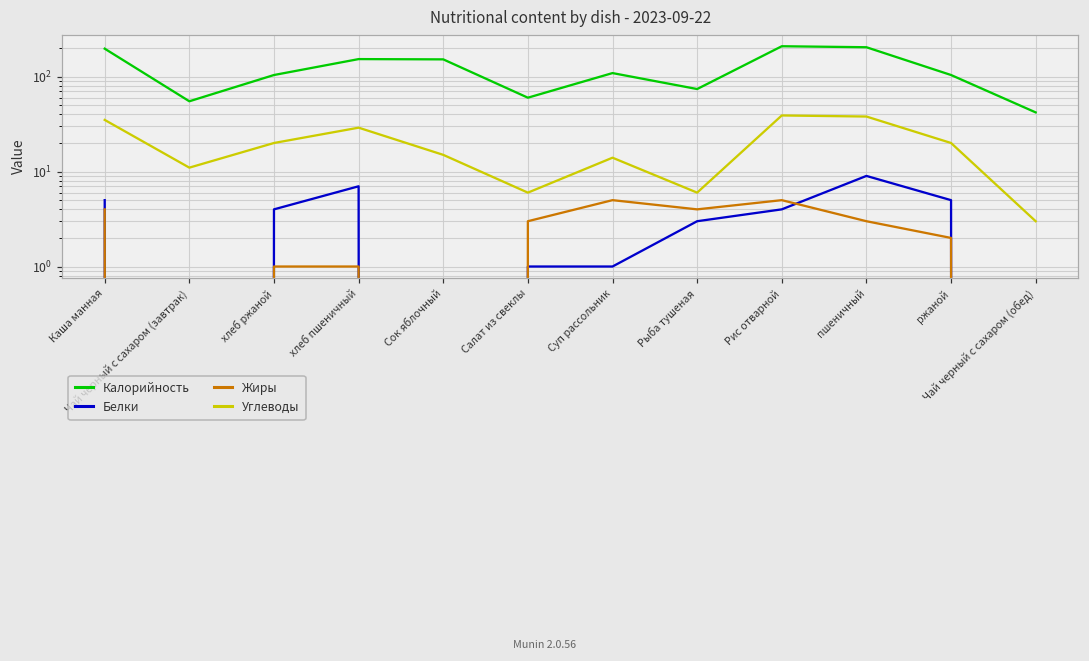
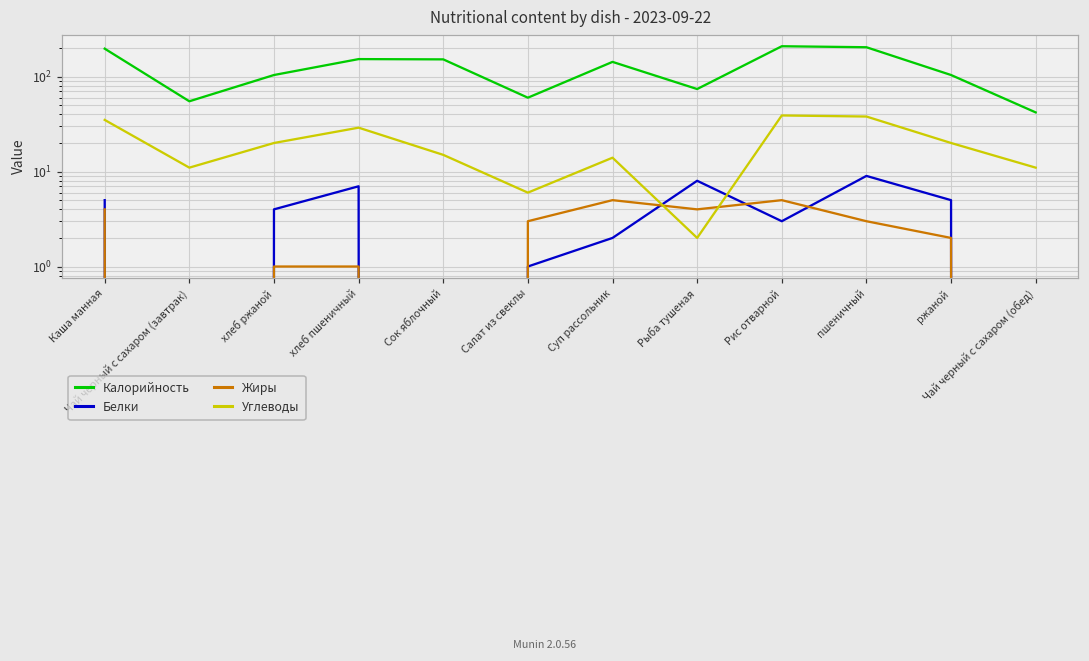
  {
    "Калорийность": {
      "Каша манная": 200,
      "Чай черный с сахаром (завтрак)": 60,
      "хлеб ржаной": 100,
      "хлеб пшеничный": 150,
      "Сок яблочный": 150,
      "Салат из свеклы": 60,
-     "Суп рассольник": 110,
+     "Суп рассольник": 140,
      "Рыба тушеная": 70,
      "Рис отварной": 210,
      "пшеничный": 200,
      "ржаной": 100,
      "Чай черный с сахаром (обед)": 40
    },
    "Белки": {
      "Каша манная": 5,
      "хлеб ржаной": 4,
      "хлеб пшеничный": 7,
      "Салат из свеклы": 1,
-     "Суп рассольник": 1,
-     "Рыба тушеная": 3,
-     "Рис отварной": 4,
+     "Суп рассольник": 2,
+     "Рыба тушеная": 8,
+     "Рис отварной": 3,
      "пшеничный": 9,
      "ржаной": 5
    },
    "Жиры": {
      "Каша манная": 4,
      "хлеб ржаной": 1,
      "хлеб пшеничный": 1,
      "Салат из свеклы": 3,
      "Суп рассольник": 5,
      "Рыба тушеная": 4,
      "Рис отварной": 5,
      "пшеничный": 3,
      "ржаной": 2
    },
    "Углеводы": {
      "Каша манная": 35,
      "Чай черный с сахаром (завтрак)": 11,
      "хлеб ржаной": 20,
      "хлеб пшеничный": 29,
      "Сок яблочный": 15,
      "Салат из свеклы": 6,
      "Суп рассольник": 14,
-     "Рыба тушеная": 6,
+     "Рыба тушеная": 2,
      "Рис отварной": 40,
      "пшеничный": 40,
      "ржаной": 20,
-     "Чай черный с сахаром (обед)": 3
+     "Чай черный с сахаром (обед)": 11
    }
  }
